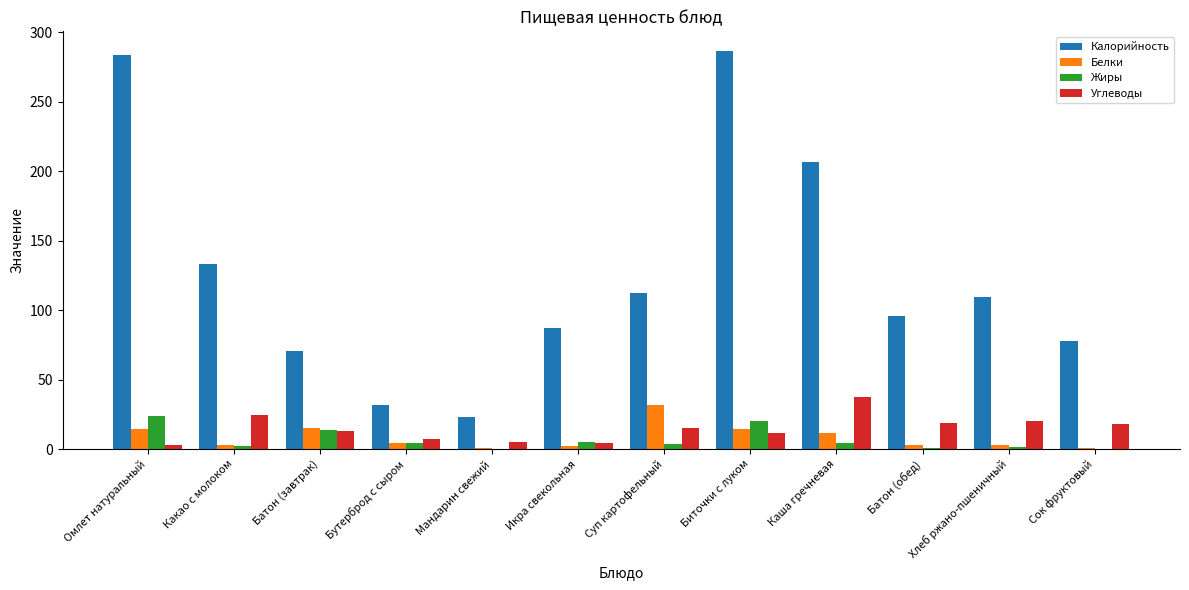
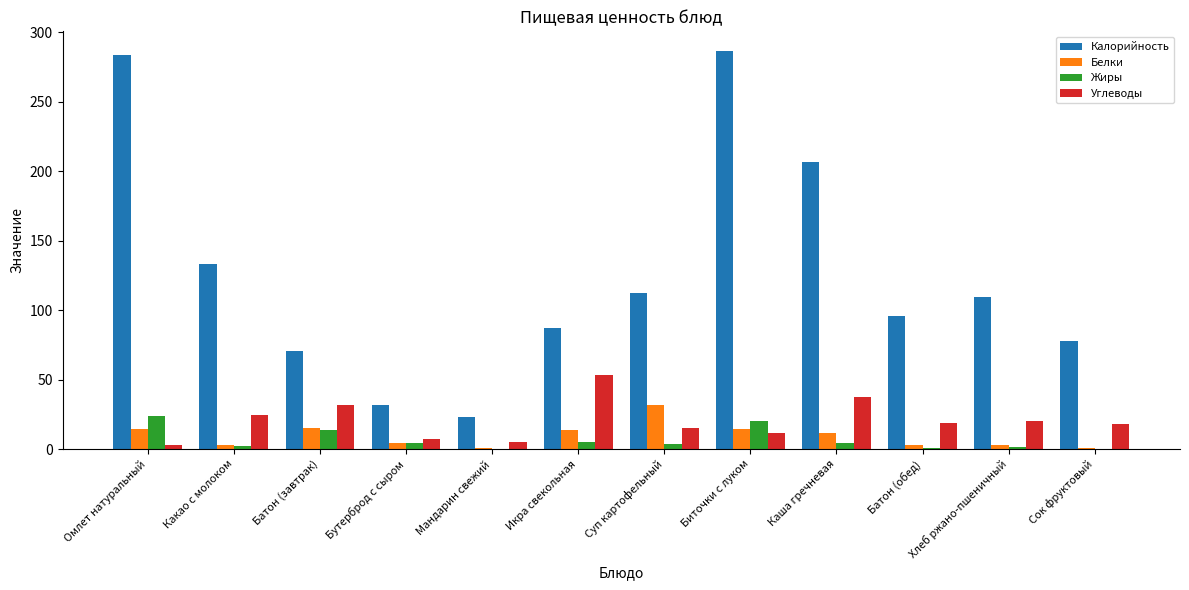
  {
    "Калорийность": {
      "Омлет натуральный": 283,
      "Какао с молоком": 133,
      "Батон (завтрак)": 70,
      "Бутерброд с сыром": 32,
      "Мандарин свежий": 23,
      "Икра свекольная": 87,
      "Суп картофельный": 112,
      "Биточки с луком": 286,
      "Каша гречневая": 207,
      "Батон (обед)": 96,
      "Хлеб ржано-пшеничный": 110,
      "Сок фруктовый": 78
    },
    "Белки": {
      "Омлет натуральный": 14,
      "Какао с молоком": 3,
      "Батон (завтрак)": 16,
      "Бутерброд с сыром": 5,
-     "Икра свекольная": 2,
+     "Икра свекольная": 14,
      "Суп картофельный": 32,
      "Биточки с луком": 14,
      "Каша гречневая": 11,
      "Батон (обед)": 3,
      "Хлеб ржано-пшеничный": 3
    },
    "Жиры": {
      "Омлет натуральный": 24,
      "Какао с молоком": 3,
      "Батон (завтрак)": 13,
      "Бутерброд с сыром": 5,
      "Икра свекольная": 5,
      "Суп картофельный": 4,
      "Биточки с луком": 20,
      "Каша гречневая": 5
    },
    "Углеводы": {
      "Омлет натуральный": 3,
      "Какао с молоком": 25,
-     "Батон (завтрак)": 13,
+     "Батон (завтрак)": 32,
      "Бутерброд с сыром": 7,
      "Мандарин свежий": 5,
-     "Икра свекольная": 5,
+     "Икра свекольная": 54,
      "Суп картофельный": 15,
      "Биточки с луком": 12,
      "Каша гречневая": 38,
      "Батон (обед)": 19,
      "Хлеб ржано-пшеничный": 20,
      "Сок фруктовый": 18
    }
  }
